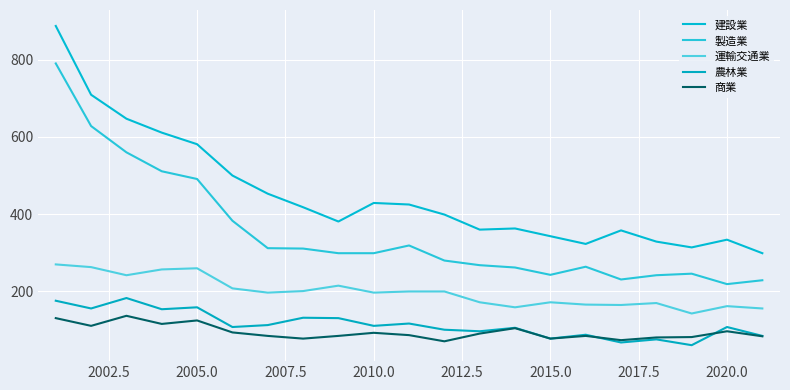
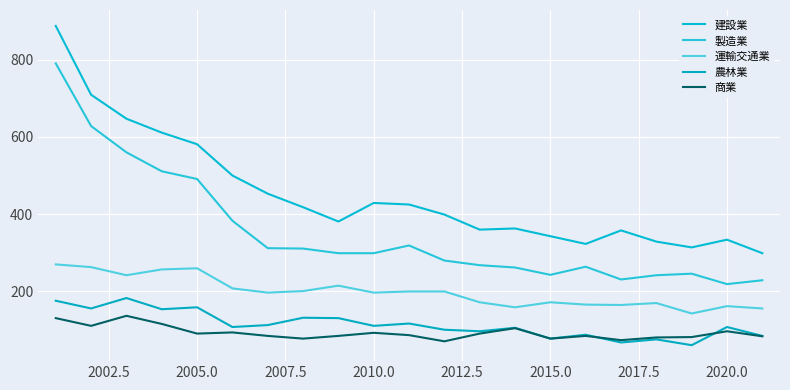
  {
    "商業": {
-     "2005.0": 130,
+     "2005.0": 90,
      "2010.0": 90,
      "2020.0": 100
    }
  }
